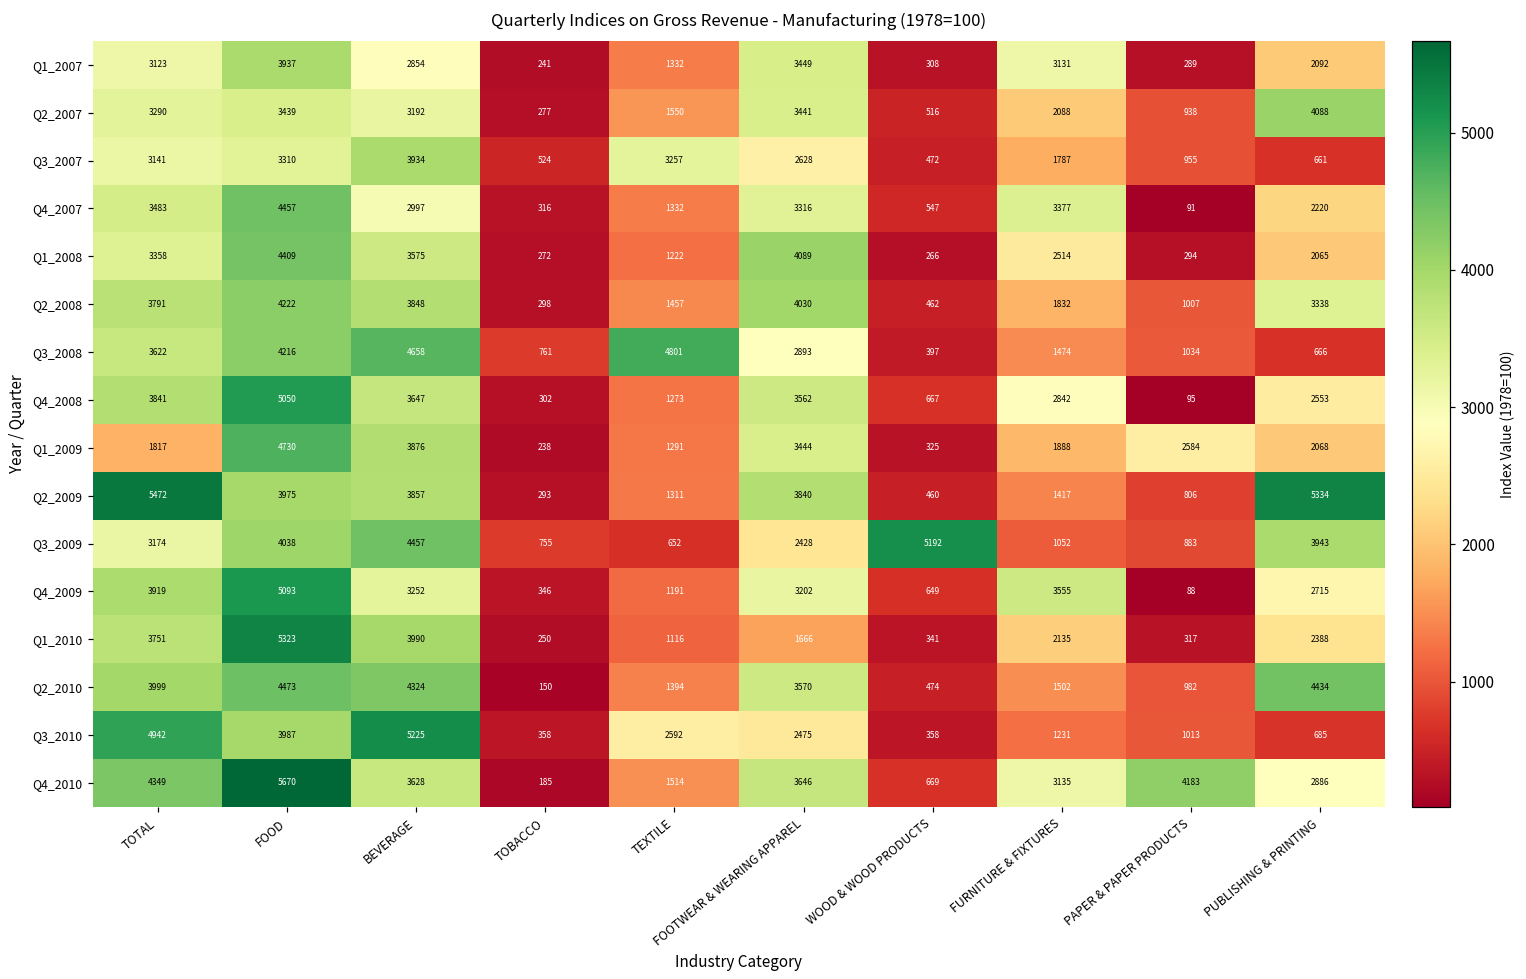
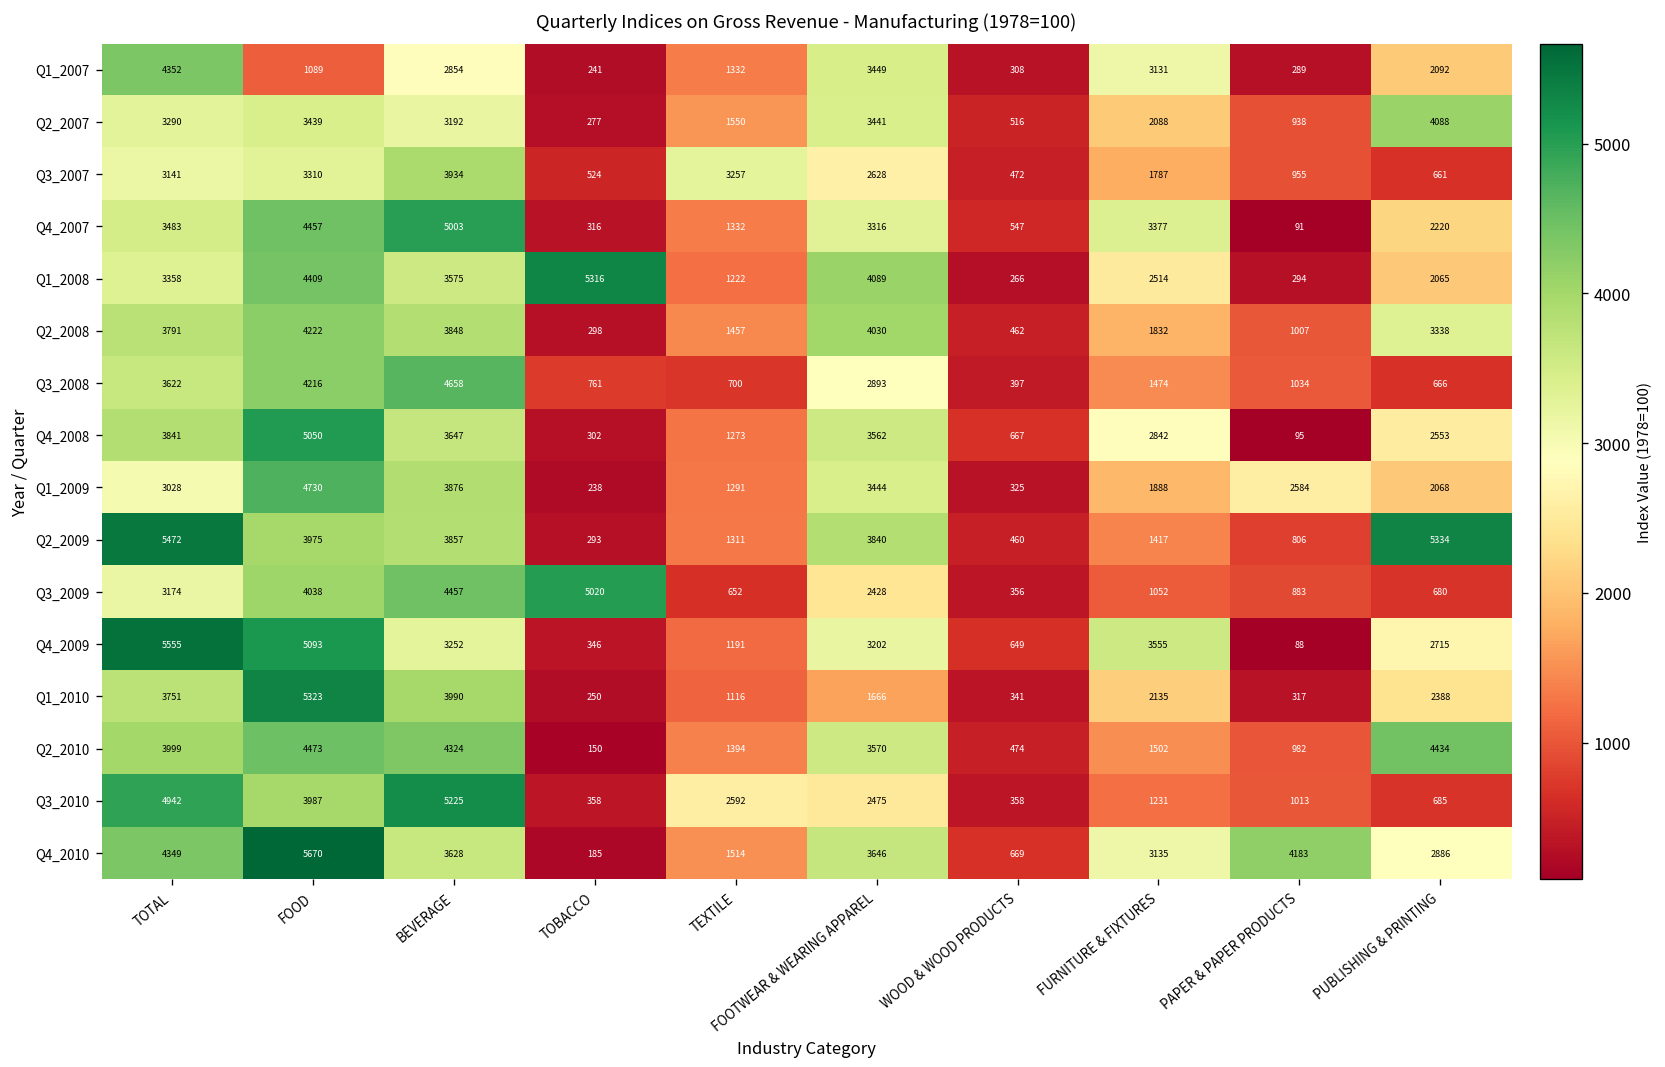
  {
    "Q1_2007": {
-     "TOTAL": 3123,
-     "FOOD": 3937,
+     "TOTAL": 4352,
+     "FOOD": 1089,
      "BEVERAGE": 2854,
      "TOBACCO": 241,
      "TEXTILE": 1332,
      "FOOTWEAR & WEARING APPAREL": 3449,
      "WOOD & WOOD PRODUCTS": 308,
      "FURNITURE & FIXTURES": 3131,
      "PAPER & PAPER PRODUCTS": 289,
      "PUBLISHING & PRINTING": 2092
    },
    "Q2_2007": {
      "TOTAL": 3290,
      "FOOD": 3439,
      "BEVERAGE": 3192,
      "TOBACCO": 277,
      "TEXTILE": 1550,
      "FOOTWEAR & WEARING APPAREL": 3441,
      "WOOD & WOOD PRODUCTS": 516,
      "FURNITURE & FIXTURES": 2088,
      "PAPER & PAPER PRODUCTS": 938,
      "PUBLISHING & PRINTING": 4088
    },
    "Q3_2007": {
      "TOTAL": 3141,
      "FOOD": 3310,
      "BEVERAGE": 3934,
      "TOBACCO": 524,
      "TEXTILE": 3257,
      "FOOTWEAR & WEARING APPAREL": 2628,
      "WOOD & WOOD PRODUCTS": 472,
      "FURNITURE & FIXTURES": 1787,
      "PAPER & PAPER PRODUCTS": 955,
      "PUBLISHING & PRINTING": 661
    },
    "Q4_2007": {
      "TOTAL": 3483,
      "FOOD": 4457,
-     "BEVERAGE": 2997,
+     "BEVERAGE": 5003,
      "TOBACCO": 316,
      "TEXTILE": 1332,
      "FOOTWEAR & WEARING APPAREL": 3316,
      "WOOD & WOOD PRODUCTS": 547,
      "FURNITURE & FIXTURES": 3377,
      "PAPER & PAPER PRODUCTS": 91,
      "PUBLISHING & PRINTING": 2220
    },
    "Q1_2008": {
      "TOTAL": 3358,
      "FOOD": 4409,
      "BEVERAGE": 3575,
-     "TOBACCO": 272,
+     "TOBACCO": 5316,
      "TEXTILE": 1222,
      "FOOTWEAR & WEARING APPAREL": 4089,
      "WOOD & WOOD PRODUCTS": 266,
      "FURNITURE & FIXTURES": 2514,
      "PAPER & PAPER PRODUCTS": 294,
      "PUBLISHING & PRINTING": 2065
    },
    "Q2_2008": {
      "TOTAL": 3791,
      "FOOD": 4222,
      "BEVERAGE": 3848,
      "TOBACCO": 298,
      "TEXTILE": 1457,
      "FOOTWEAR & WEARING APPAREL": 4030,
      "WOOD & WOOD PRODUCTS": 462,
      "FURNITURE & FIXTURES": 1832,
      "PAPER & PAPER PRODUCTS": 1007,
      "PUBLISHING & PRINTING": 3338
    },
    "Q3_2008": {
      "TOTAL": 3622,
      "FOOD": 4216,
      "BEVERAGE": 4658,
      "TOBACCO": 761,
-     "TEXTILE": 4801,
+     "TEXTILE": 700,
      "FOOTWEAR & WEARING APPAREL": 2893,
      "WOOD & WOOD PRODUCTS": 397,
      "FURNITURE & FIXTURES": 1474,
      "PAPER & PAPER PRODUCTS": 1034,
      "PUBLISHING & PRINTING": 666
    },
    "Q4_2008": {
      "TOTAL": 3841,
      "FOOD": 5050,
      "BEVERAGE": 3647,
      "TOBACCO": 302,
      "TEXTILE": 1273,
      "FOOTWEAR & WEARING APPAREL": 3562,
      "WOOD & WOOD PRODUCTS": 667,
      "FURNITURE & FIXTURES": 2842,
      "PAPER & PAPER PRODUCTS": 95,
      "PUBLISHING & PRINTING": 2553
    },
    "Q1_2009": {
-     "TOTAL": 1817,
+     "TOTAL": 3028,
      "FOOD": 4730,
      "BEVERAGE": 3876,
      "TOBACCO": 238,
      "TEXTILE": 1291,
      "FOOTWEAR & WEARING APPAREL": 3444,
      "WOOD & WOOD PRODUCTS": 325,
      "FURNITURE & FIXTURES": 1888,
      "PAPER & PAPER PRODUCTS": 2584,
      "PUBLISHING & PRINTING": 2068
    },
    "Q2_2009": {
      "TOTAL": 5472,
      "FOOD": 3975,
      "BEVERAGE": 3857,
      "TOBACCO": 293,
      "TEXTILE": 1311,
      "FOOTWEAR & WEARING APPAREL": 3840,
      "WOOD & WOOD PRODUCTS": 460,
      "FURNITURE & FIXTURES": 1417,
      "PAPER & PAPER PRODUCTS": 806,
      "PUBLISHING & PRINTING": 5334
    },
    "Q3_2009": {
      "TOTAL": 3174,
      "FOOD": 4038,
      "BEVERAGE": 4457,
-     "TOBACCO": 755,
+     "TOBACCO": 5020,
      "TEXTILE": 652,
      "FOOTWEAR & WEARING APPAREL": 2428,
-     "WOOD & WOOD PRODUCTS": 5192,
+     "WOOD & WOOD PRODUCTS": 356,
      "FURNITURE & FIXTURES": 1052,
      "PAPER & PAPER PRODUCTS": 883,
-     "PUBLISHING & PRINTING": 3943
+     "PUBLISHING & PRINTING": 680
    },
    "Q4_2009": {
-     "TOTAL": 3919,
+     "TOTAL": 5555,
      "FOOD": 5093,
      "BEVERAGE": 3252,
      "TOBACCO": 346,
      "TEXTILE": 1191,
      "FOOTWEAR & WEARING APPAREL": 3202,
      "WOOD & WOOD PRODUCTS": 649,
      "FURNITURE & FIXTURES": 3555,
      "PAPER & PAPER PRODUCTS": 88,
      "PUBLISHING & PRINTING": 2715
    },
    "Q1_2010": {
      "TOTAL": 3751,
      "FOOD": 5323,
      "BEVERAGE": 3990,
      "TOBACCO": 250,
      "TEXTILE": 1116,
      "FOOTWEAR & WEARING APPAREL": 1666,
      "WOOD & WOOD PRODUCTS": 341,
      "FURNITURE & FIXTURES": 2135,
      "PAPER & PAPER PRODUCTS": 317,
      "PUBLISHING & PRINTING": 2388
    },
    "Q2_2010": {
      "TOTAL": 3999,
      "FOOD": 4473,
      "BEVERAGE": 4324,
      "TOBACCO": 150,
      "TEXTILE": 1394,
      "FOOTWEAR & WEARING APPAREL": 3570,
      "WOOD & WOOD PRODUCTS": 474,
      "FURNITURE & FIXTURES": 1502,
      "PAPER & PAPER PRODUCTS": 982,
      "PUBLISHING & PRINTING": 4434
    },
    "Q3_2010": {
      "TOTAL": 4942,
      "FOOD": 3987,
      "BEVERAGE": 5225,
      "TOBACCO": 358,
      "TEXTILE": 2592,
      "FOOTWEAR & WEARING APPAREL": 2475,
      "WOOD & WOOD PRODUCTS": 358,
      "FURNITURE & FIXTURES": 1231,
      "PAPER & PAPER PRODUCTS": 1013,
      "PUBLISHING & PRINTING": 685
    },
    "Q4_2010": {
      "TOTAL": 4349,
      "FOOD": 5670,
      "BEVERAGE": 3628,
      "TOBACCO": 185,
      "TEXTILE": 1514,
      "FOOTWEAR & WEARING APPAREL": 3646,
      "WOOD & WOOD PRODUCTS": 669,
      "FURNITURE & FIXTURES": 3135,
      "PAPER & PAPER PRODUCTS": 4183,
      "PUBLISHING & PRINTING": 2886
    }
  }
